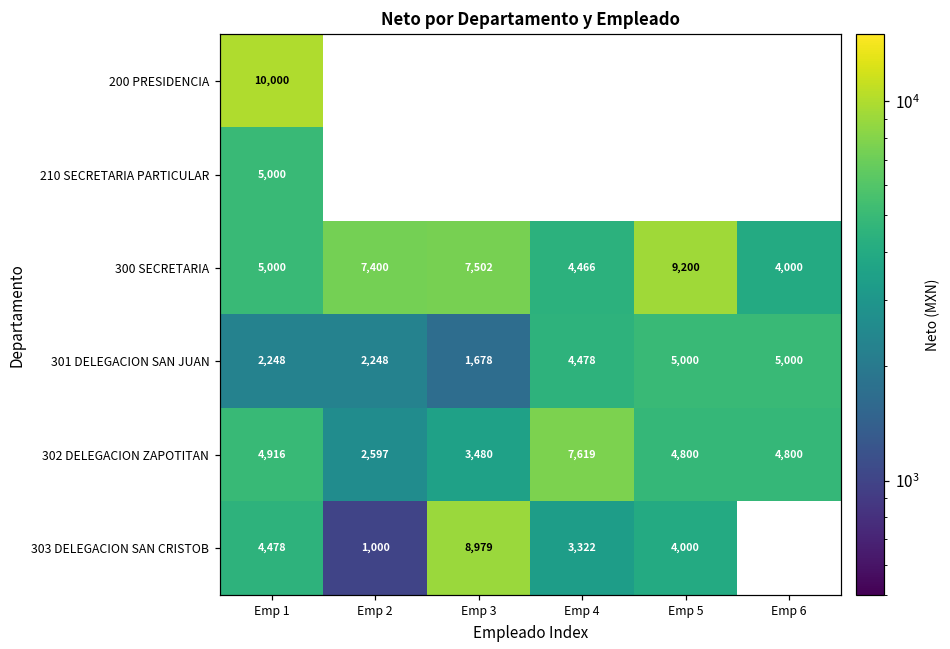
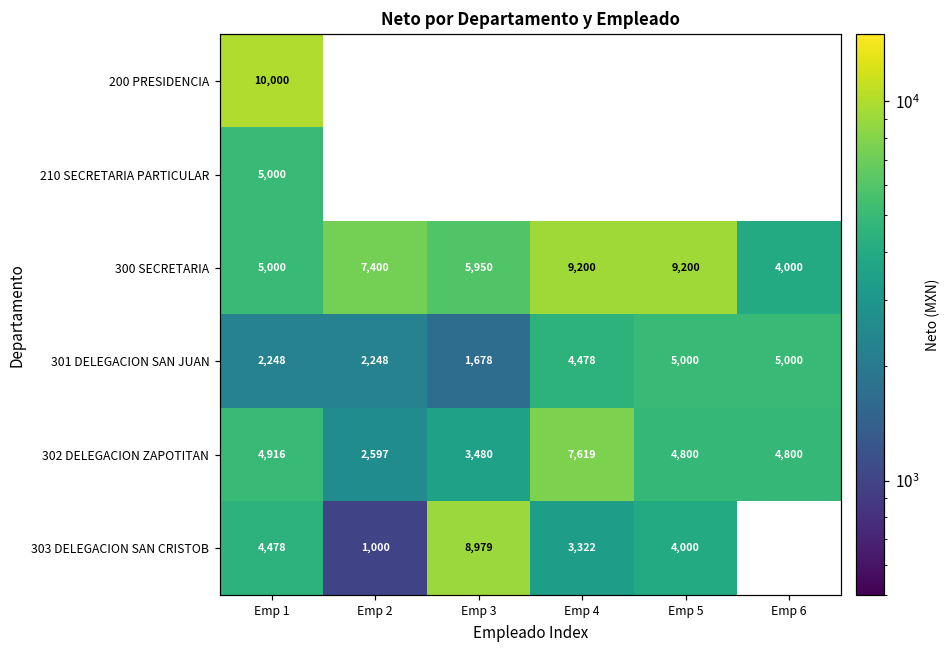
  {
    "200 PRESIDENCIA": {
      "Emp 1": "10,000"
    },
    "210 SECRETARIA PARTICULAR": {
      "Emp 1": "5,000"
    },
    "300 SECRETARIA": {
      "Emp 1": "5,000",
      "Emp 2": "7,400",
-     "Emp 3": "7,502",
-     "Emp 4": "4,466",
+     "Emp 3": "5,950",
+     "Emp 4": "9,200",
      "Emp 5": "9,200",
      "Emp 6": "4,000"
    },
    "301 DELEGACION SAN JUAN": {
      "Emp 1": "2,248",
      "Emp 2": "2,248",
      "Emp 3": "1,678",
      "Emp 4": "4,478",
      "Emp 5": "5,000",
      "Emp 6": "5,000"
    },
    "302 DELEGACION ZAPOTITAN": {
      "Emp 1": "4,916",
      "Emp 2": "2,597",
      "Emp 3": "3,480",
      "Emp 4": "7,619",
      "Emp 5": "4,800",
      "Emp 6": "4,800"
    },
    "303 DELEGACION SAN CRISTOB": {
      "Emp 1": "4,478",
      "Emp 2": "1,000",
      "Emp 3": "8,979",
      "Emp 4": "3,322",
      "Emp 5": "4,000"
    }
  }
